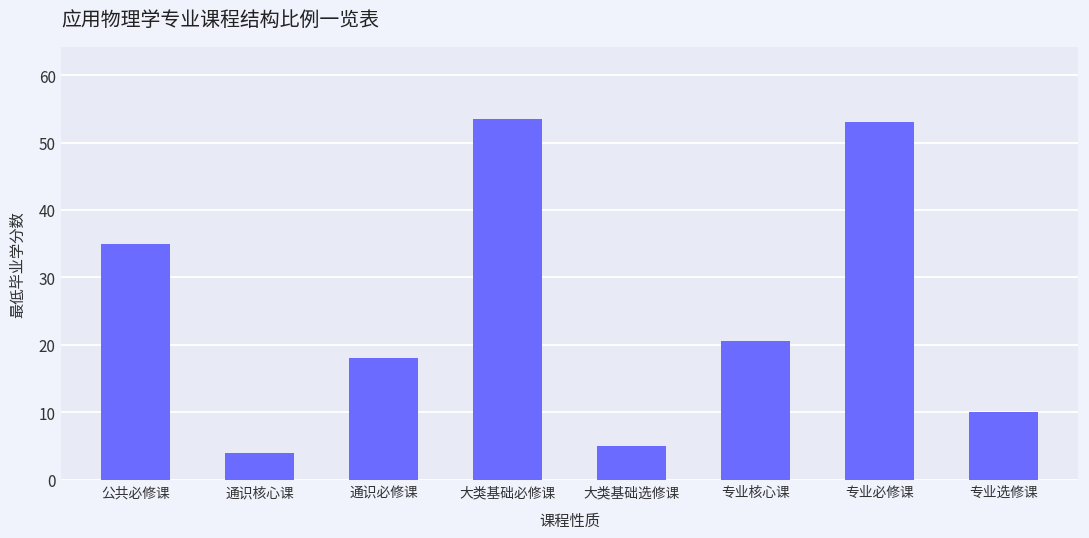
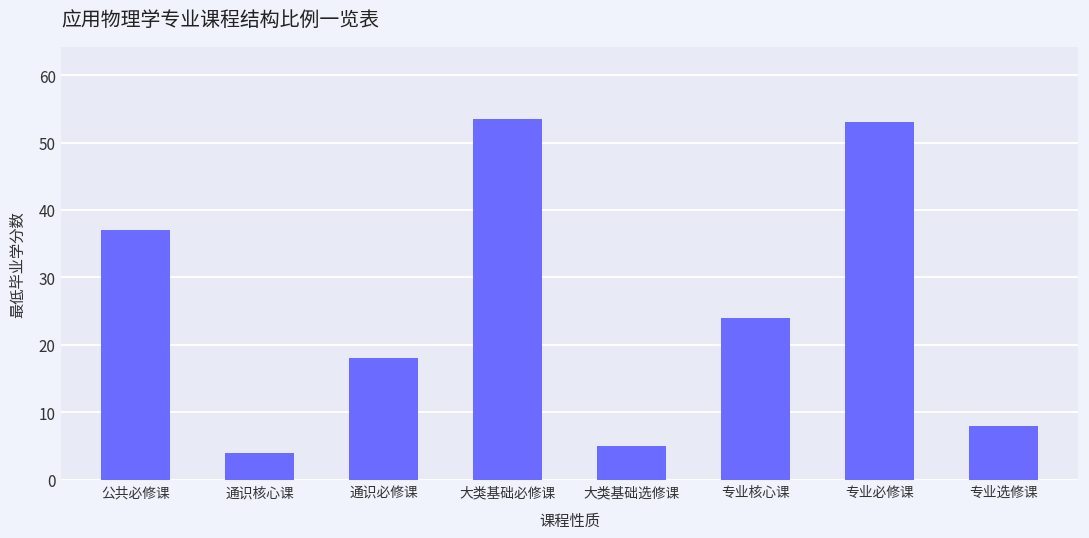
  {
-   "公共必修课": 35,
+   "公共必修课": 37,
    "通识核心课": 4,
    "通识必修课": 18,
    "大类基础必修课": 54,
    "大类基础选修课": 5,
-   "专业核心课": 21,
+   "专业核心课": 24,
    "专业必修课": 53,
-   "专业选修课": 10
+   "专业选修课": 8
  }
